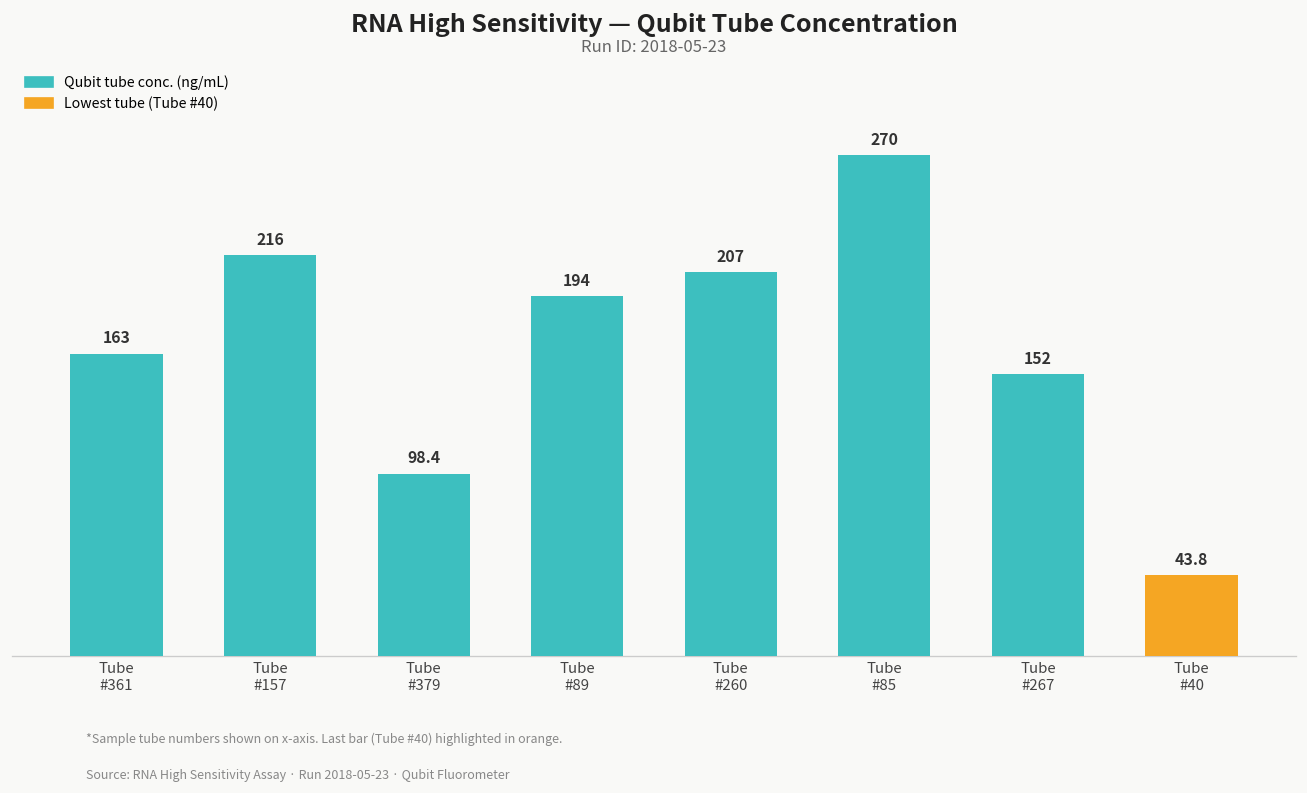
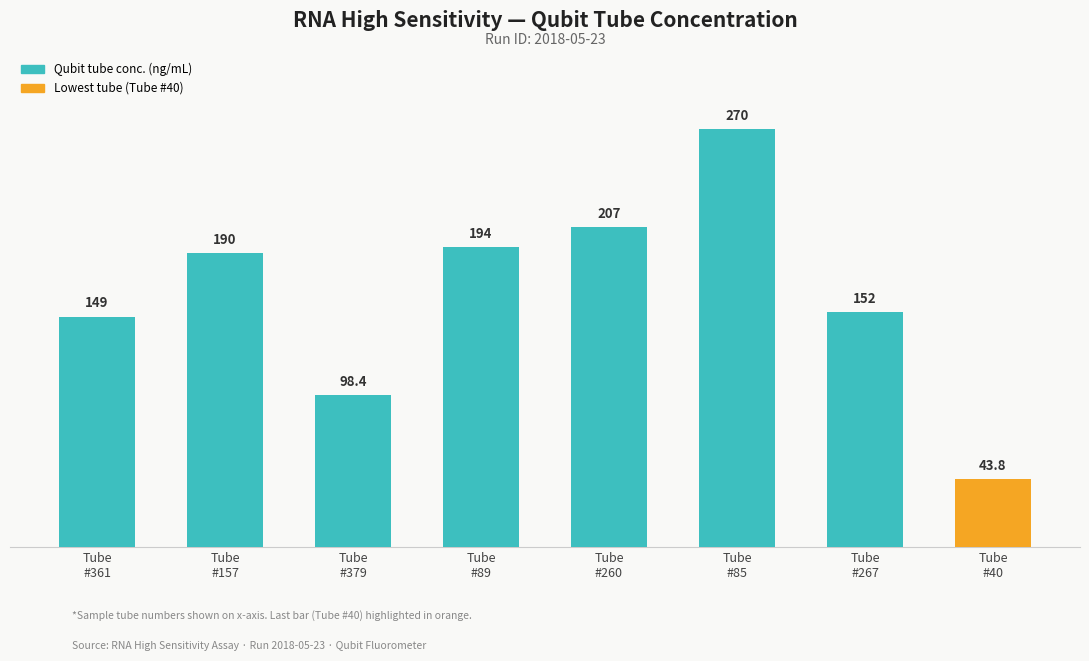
  {
-   "Tube #361": 163,
-   "Tube #157": 216,
+   "Tube #361": 149,
+   "Tube #157": 190,
    "Tube #379": 98.4,
    "Tube #89": 194,
    "Tube #260": 207,
    "Tube #85": 270,
    "Tube #267": 152,
    "Tube #40": 43.8
  }
